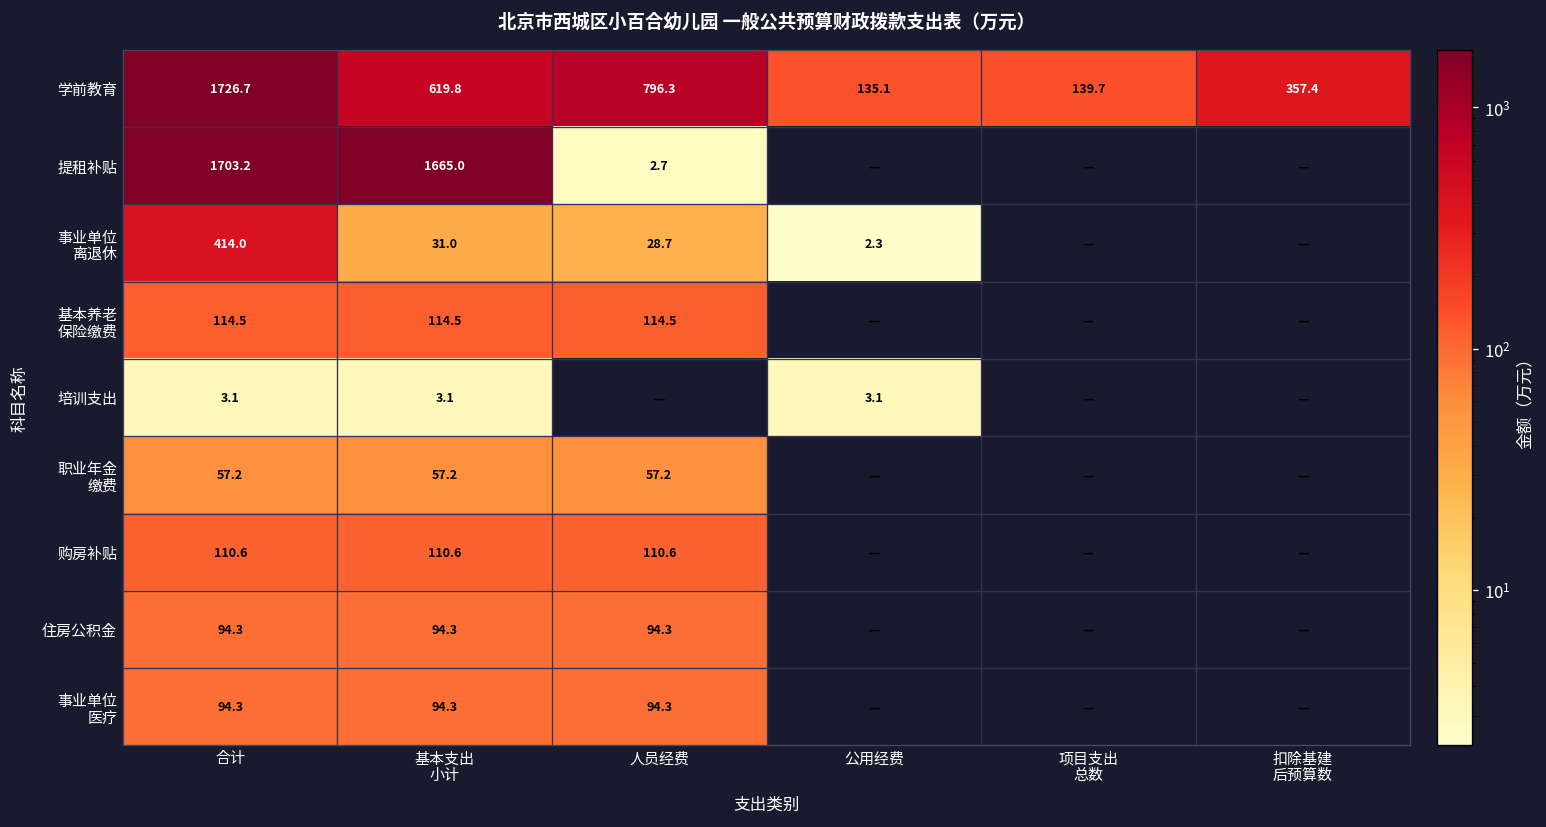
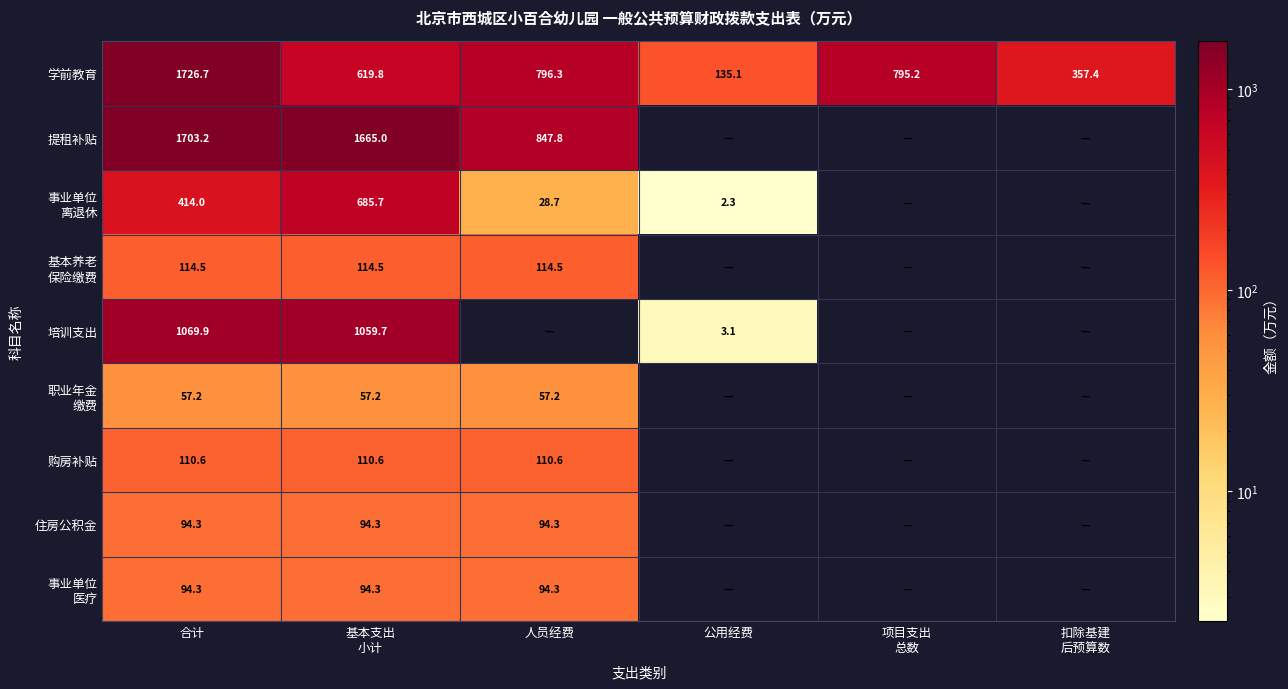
  {
    "学前教育": {
      "合计": 1726.7,
      "基本支出 小计": 619.8,
      "人员经费": 796.3,
      "公用经费": 135.1,
-     "项目支出 总数": 139.7,
+     "项目支出 总数": 795.2,
      "扣除基建 后预算数": 357.4
    },
    "提租补贴": {
      "合计": 1703.2,
      "基本支出 小计": 1665.0,
-     "人员经费": 2.7
+     "人员经费": 847.8
    },
    "事业单位 离退休": {
      "合计": 414.0,
-     "基本支出 小计": 31.0,
+     "基本支出 小计": 685.7,
      "人员经费": 28.7,
      "公用经费": 2.3
    },
    "基本养老 保险缴费": {
      "合计": 114.5,
      "基本支出 小计": 114.5,
      "人员经费": 114.5
    },
    "培训支出": {
-     "合计": 3.1,
-     "基本支出 小计": 3.1,
+     "合计": 1069.9,
+     "基本支出 小计": 1059.7,
      "公用经费": 3.1
    },
    "职业年金 缴费": {
      "合计": 57.2,
      "基本支出 小计": 57.2,
      "人员经费": 57.2
    },
    "购房补贴": {
      "合计": 110.6,
      "基本支出 小计": 110.6,
      "人员经费": 110.6
    },
    "住房公积金": {
      "合计": 94.3,
      "基本支出 小计": 94.3,
      "人员经费": 94.3
    },
    "事业单位 医疗": {
      "合计": 94.3,
      "基本支出 小计": 94.3,
      "人员经费": 94.3
    }
  }
